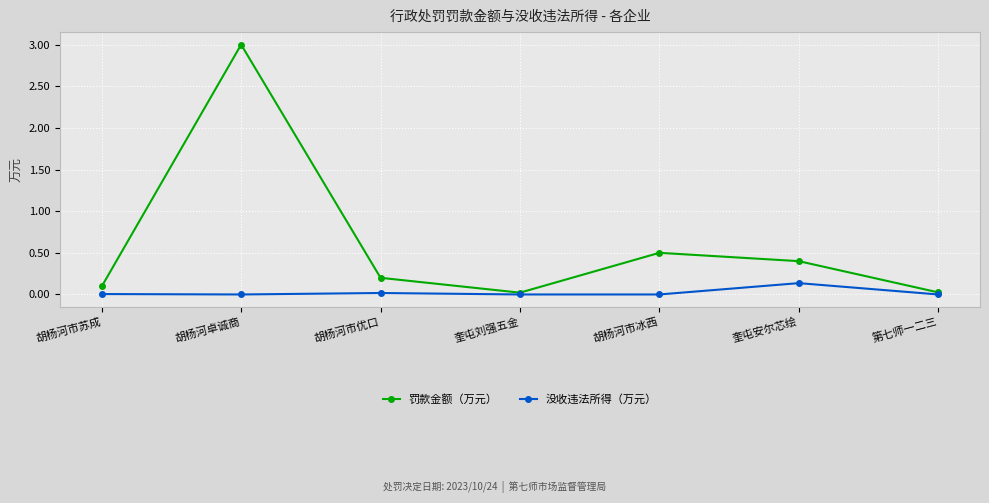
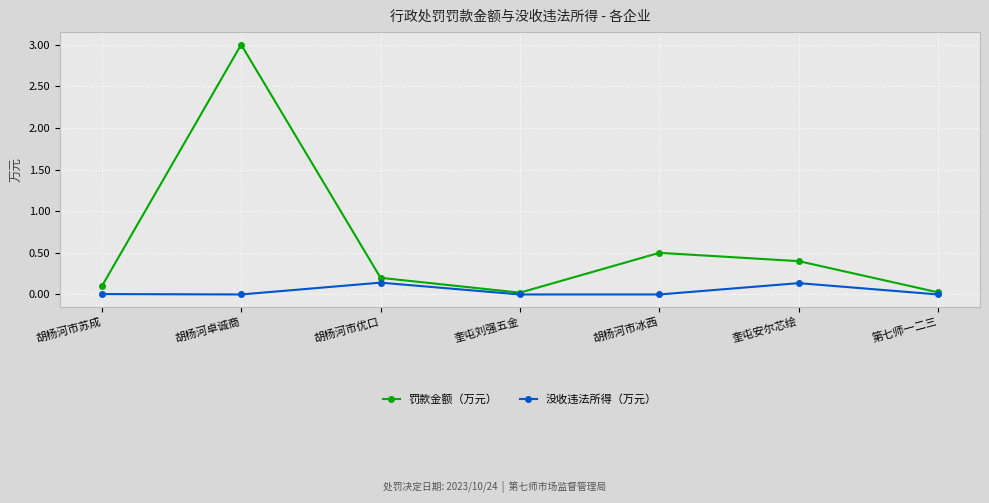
  {
    "罚款金额（万元）": {
      "胡杨河市苏成": 0.1,
      "胡杨河卓诚商": 3.0,
      "胡杨河市优口": 0.2,
      "胡杨河市冰西": 0.5,
      "奎屯安尔芯绘": 0.4
    },
    "没收违法所得（万元）": {
      "胡杨河市苏成": 0.0,
      "胡杨河卓诚商": 0.0,
-     "胡杨河市优口": 0.0,
+     "胡杨河市优口": 0.1,
      "胡杨河市冰西": 0.0,
      "奎屯安尔芯绘": 0.1
    }
  }
